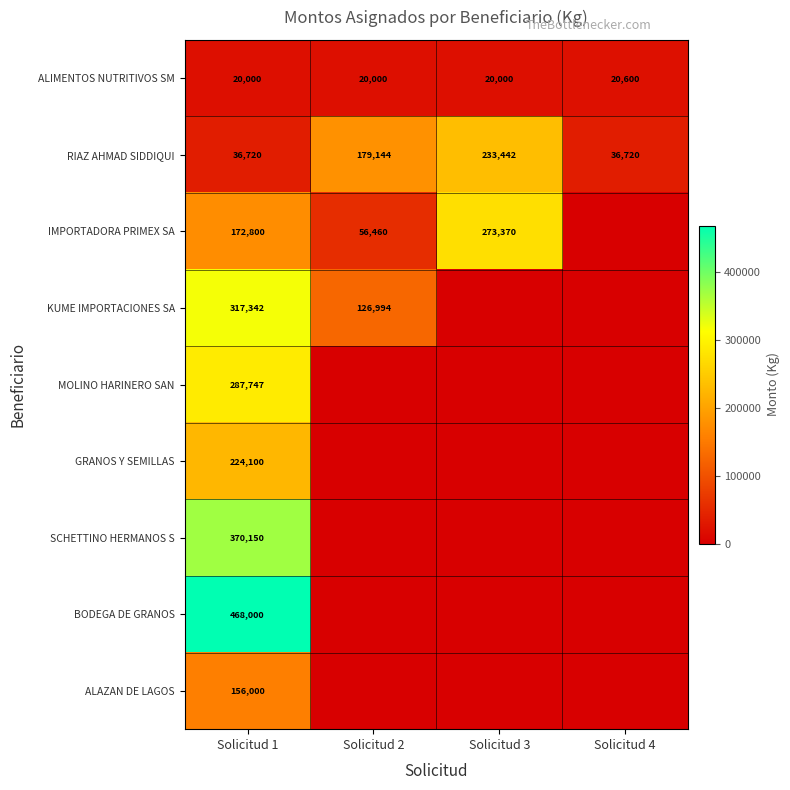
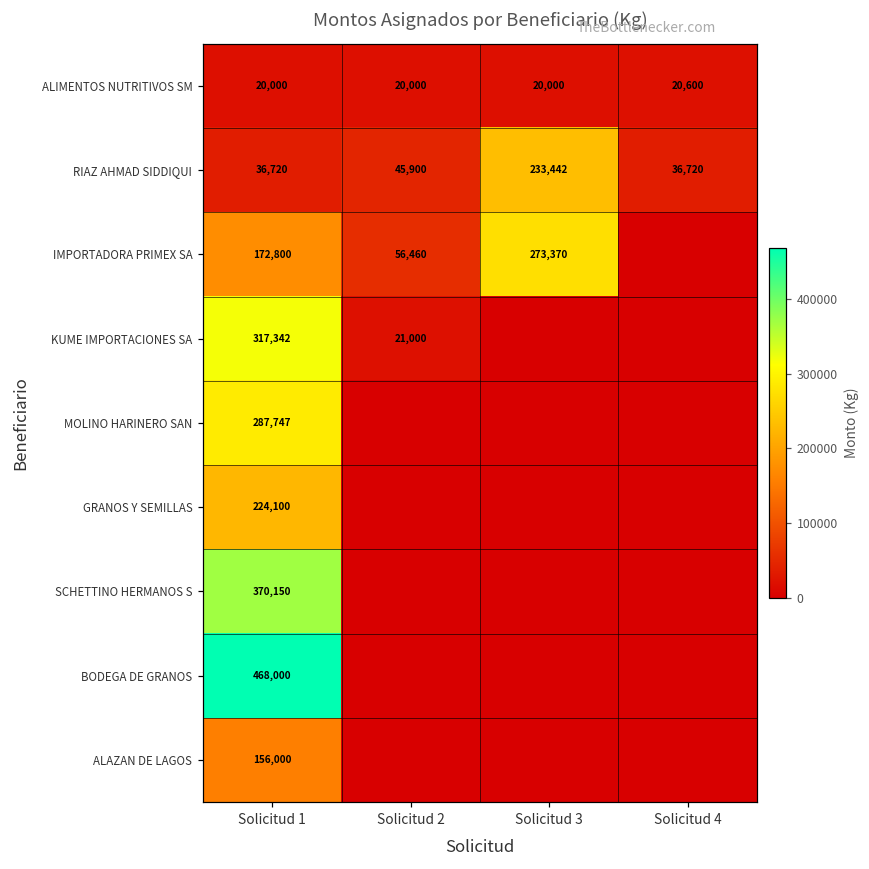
  {
    "ALIMENTOS NUTRITIVOS SM": {
      "Solicitud 1": "20,000",
      "Solicitud 2": "20,000",
      "Solicitud 3": "20,000",
      "Solicitud 4": "20,600"
    },
    "RIAZ AHMAD SIDDIQUI": {
      "Solicitud 1": "36,720",
-     "Solicitud 2": "179,144",
+     "Solicitud 2": "45,900",
      "Solicitud 3": "233,442",
      "Solicitud 4": "36,720"
    },
    "IMPORTADORA PRIMEX SA": {
      "Solicitud 1": "172,800",
      "Solicitud 2": "56,460",
      "Solicitud 3": "273,370"
    },
    "KUME IMPORTACIONES SA": {
      "Solicitud 1": "317,342",
-     "Solicitud 2": "126,994"
+     "Solicitud 2": "21,000"
    },
    "MOLINO HARINERO SAN": {
      "Solicitud 1": "287,747"
    },
    "GRANOS Y SEMILLAS": {
      "Solicitud 1": "224,100"
    },
    "SCHETTINO HERMANOS S": {
      "Solicitud 1": "370,150"
    },
    "BODEGA DE GRANOS": {
      "Solicitud 1": "468,000"
    },
    "ALAZAN DE LAGOS": {
      "Solicitud 1": "156,000"
    }
  }
